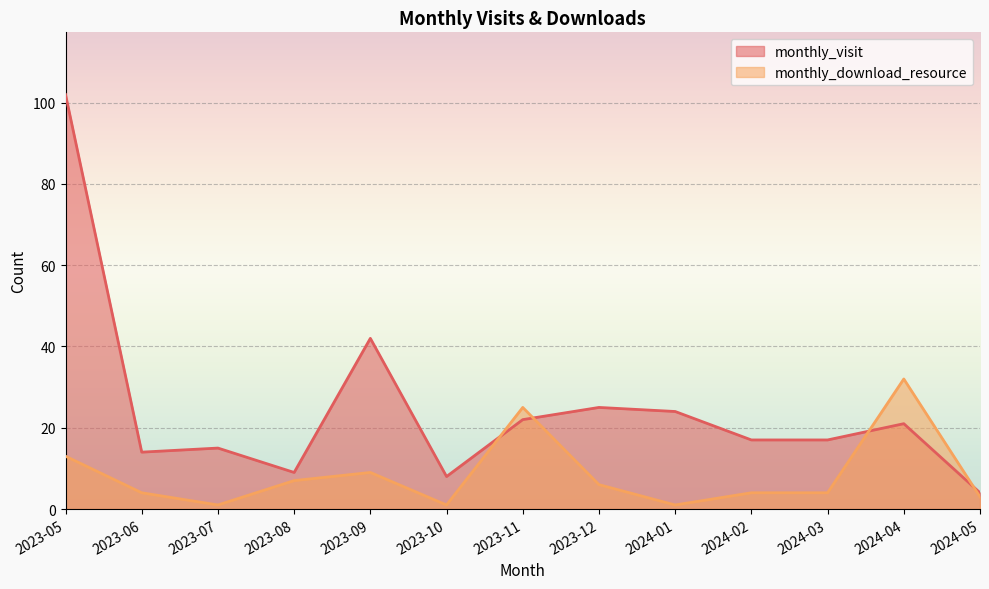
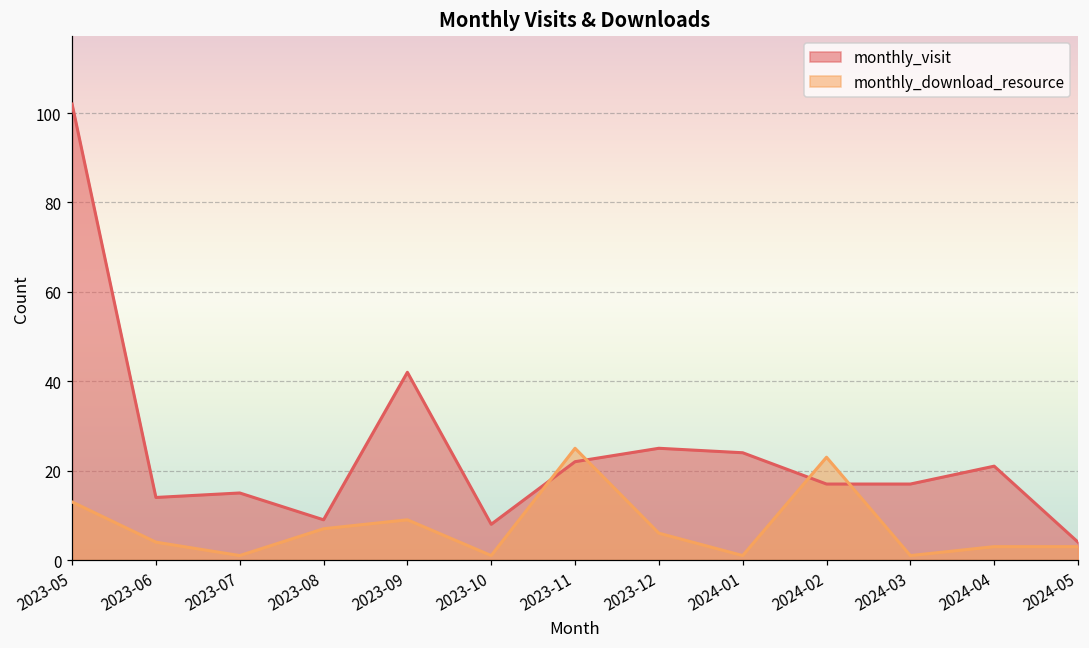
  {
    "monthly_visit": {
      "2023-05": 102,
      "2023-06": 14,
      "2023-07": 15,
      "2023-08": 9,
      "2023-09": 42,
      "2023-10": 8,
      "2023-11": 22,
      "2023-12": 25,
      "2024-01": 24,
      "2024-02": 17,
      "2024-03": 17,
      "2024-04": 21,
      "2024-05": 4
    },
    "monthly_download_resource": {
      "2023-05": 13,
      "2023-06": 4,
      "2023-07": 1,
      "2023-08": 7,
      "2023-09": 9,
      "2023-10": 1,
      "2023-11": 25,
      "2023-12": 6,
      "2024-01": 1,
-     "2024-02": 4,
-     "2024-03": 4,
-     "2024-04": 32,
+     "2024-02": 23,
+     "2024-03": 1,
+     "2024-04": 3,
      "2024-05": 3
    }
  }
